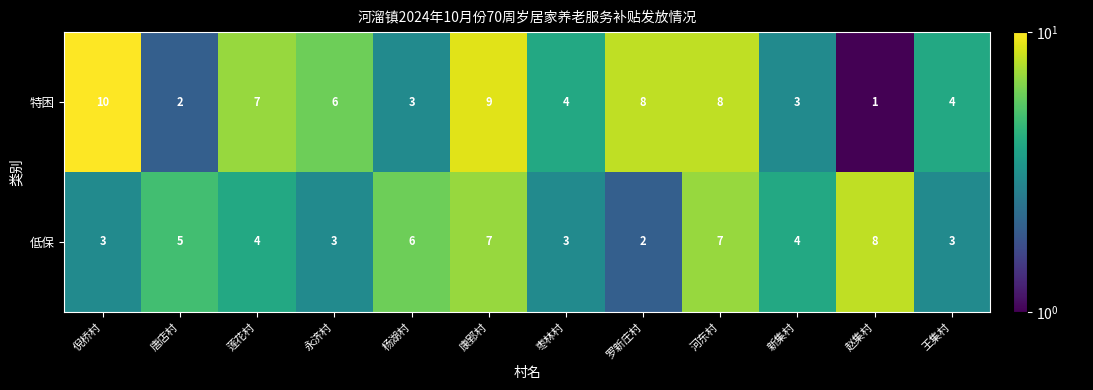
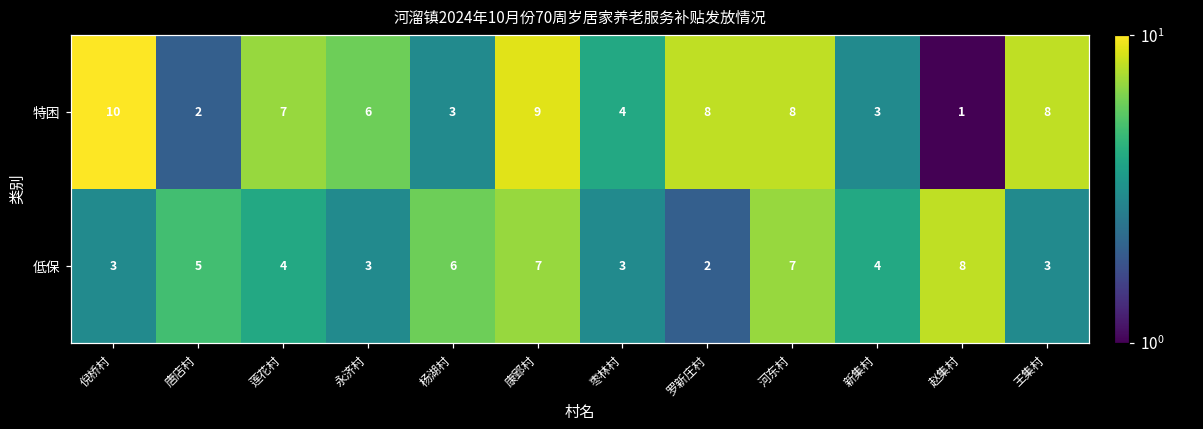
  {
    "特困": {
      "倪桥村": 10,
      "唐店村": 2,
      "莲花村": 7,
      "永济村": 6,
      "杨湖村": 3,
      "康郢村": 9,
      "枣林村": 4,
      "罗新庄村": 8,
      "河东村": 8,
      "新集村": 3,
      "赵集村": 1,
-     "王集村": 4
+     "王集村": 8
    },
    "低保": {
      "倪桥村": 3,
      "唐店村": 5,
      "莲花村": 4,
      "永济村": 3,
      "杨湖村": 6,
      "康郢村": 7,
      "枣林村": 3,
      "罗新庄村": 2,
      "河东村": 7,
      "新集村": 4,
      "赵集村": 8,
      "王集村": 3
    }
  }
